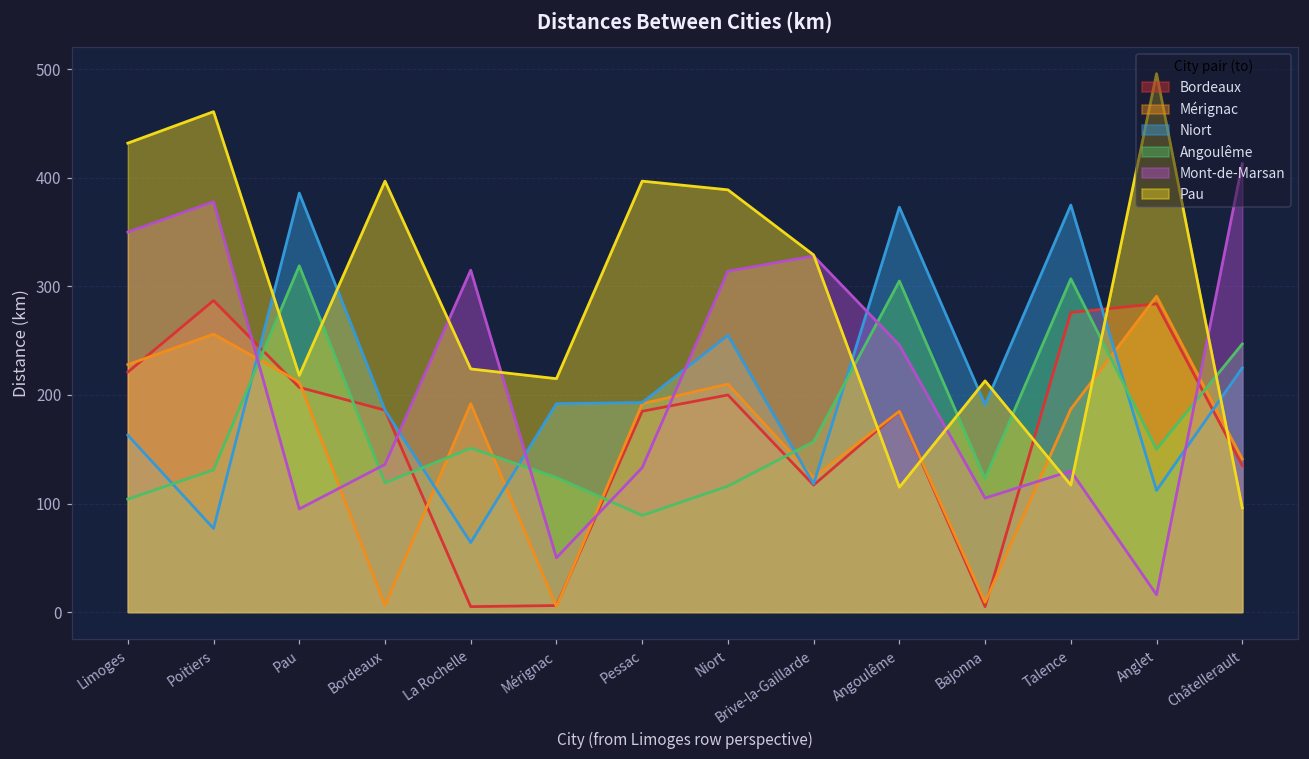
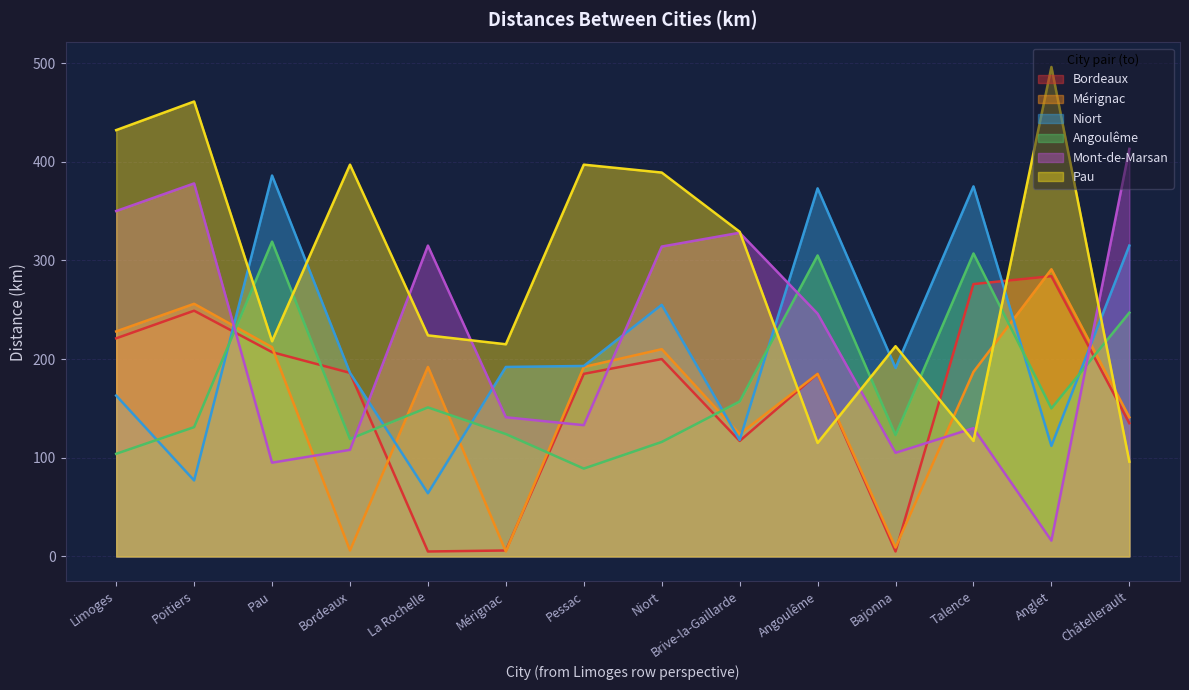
  {
    "Bordeaux": {
      "Limoges": 220,
-     "Poitiers": 290,
+     "Poitiers": 250,
      "Pau": 210,
      "La Rochelle": 10,
      "Pessac": 190,
      "Niort": 200,
      "Bajonna": 10,
      "Talence": 280,
      "Anglet": 280,
      "Châtellerault": 140
    },
    "Niort": {
      "Limoges": 160,
      "Poitiers": 80,
      "Pau": 390,
      "La Rochelle": 60,
      "Mérignac": 190,
      "Niort": 260,
      "Angoulême": 370,
      "Bajonna": 190,
      "Talence": 380,
      "Anglet": 110,
-     "Châtellerault": 230
+     "Châtellerault": 320
    },
    "Angoulême": {
      "Limoges": 100,
      "Poitiers": 130,
      "Pau": 320,
      "Bordeaux": 120,
      "La Rochelle": 150,
      "Mérignac": 120,
      "Pessac": 90,
      "Niort": 120,
      "Brive-la-Gaillarde": 160,
      "Angoulême": 310,
      "Bajonna": 120,
      "Talence": 310,
      "Anglet": 150,
      "Châtellerault": 250
    },
    "Mont-de-Marsan": {
      "Limoges": 350,
      "Poitiers": 380,
      "Pau": 100,
-     "Bordeaux": 140,
+     "Bordeaux": 110,
      "La Rochelle": 320,
-     "Mérignac": 50,
+     "Mérignac": 140,
      "Pessac": 130,
      "Niort": 310,
      "Angoulême": 250,
      "Bajonna": 110,
      "Talence": 130,
      "Anglet": 20
    }
  }
